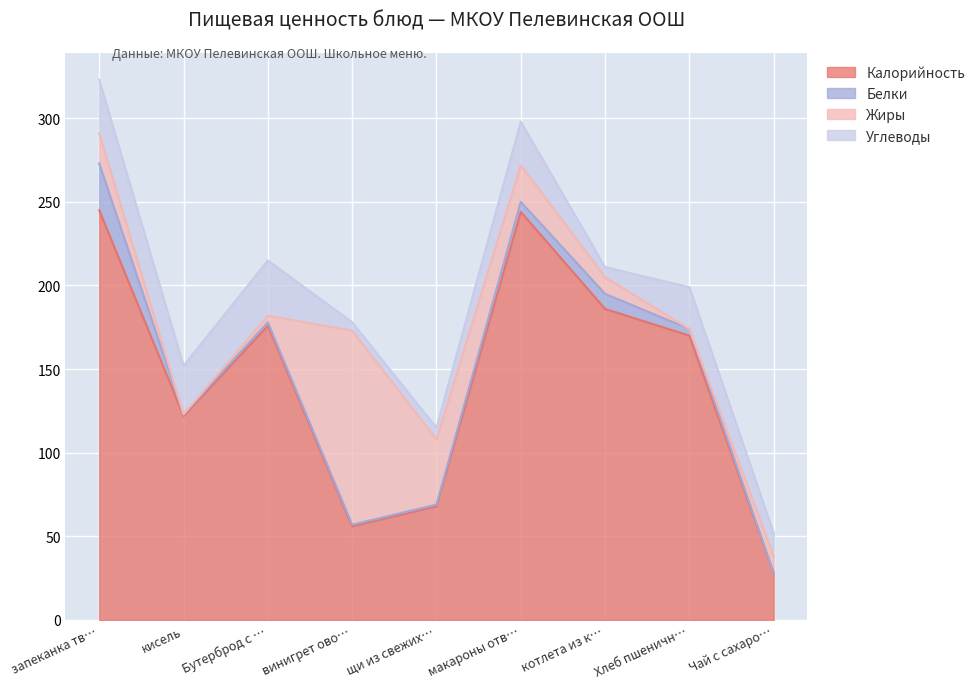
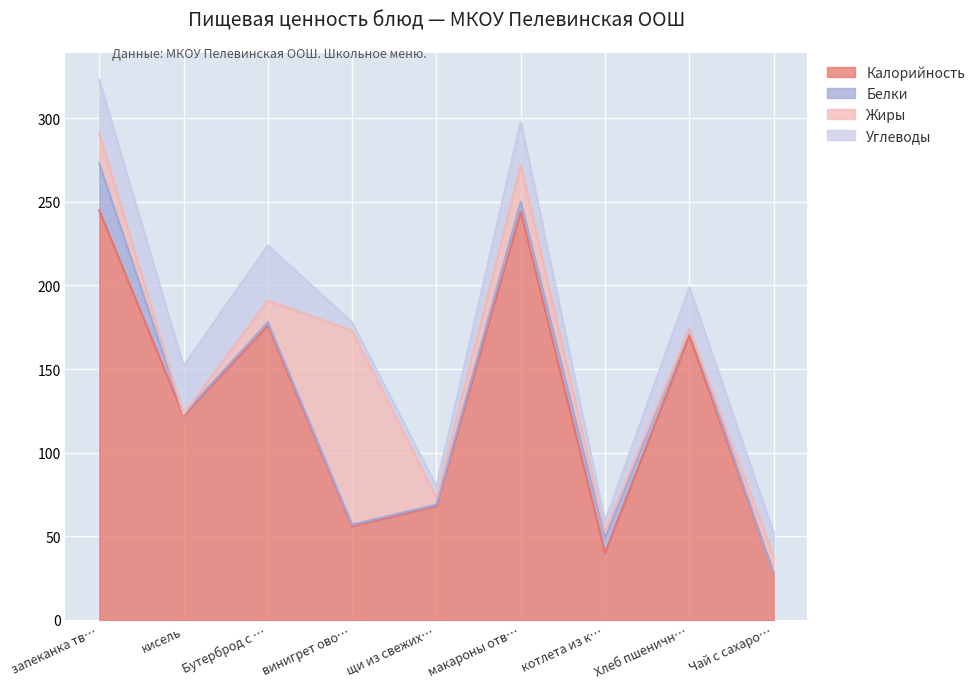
  {
    "Калорийность": {
      "запеканка тв…": 245,
      "Бутерброд с …": 176,
      "макароны отв…": 244,
-     "котлета из к…": 186,
+     "котлета из к…": 40,
      "Хлеб пшеничн…": 170
    },
    "Жиры": {
      "запеканка тв…": 18,
-     "Бутерброд с …": 4,
+     "Бутерброд с …": 13,
      "винигрет ово…": 116,
-     "щи из свежих…": 39,
+     "щи из свежих…": 4,
      "макароны отв…": 22,
-     "котлета из к…": 10,
+     "котлета из к…": 4,
      "Чай с сахаро…": 10
    }
  }
